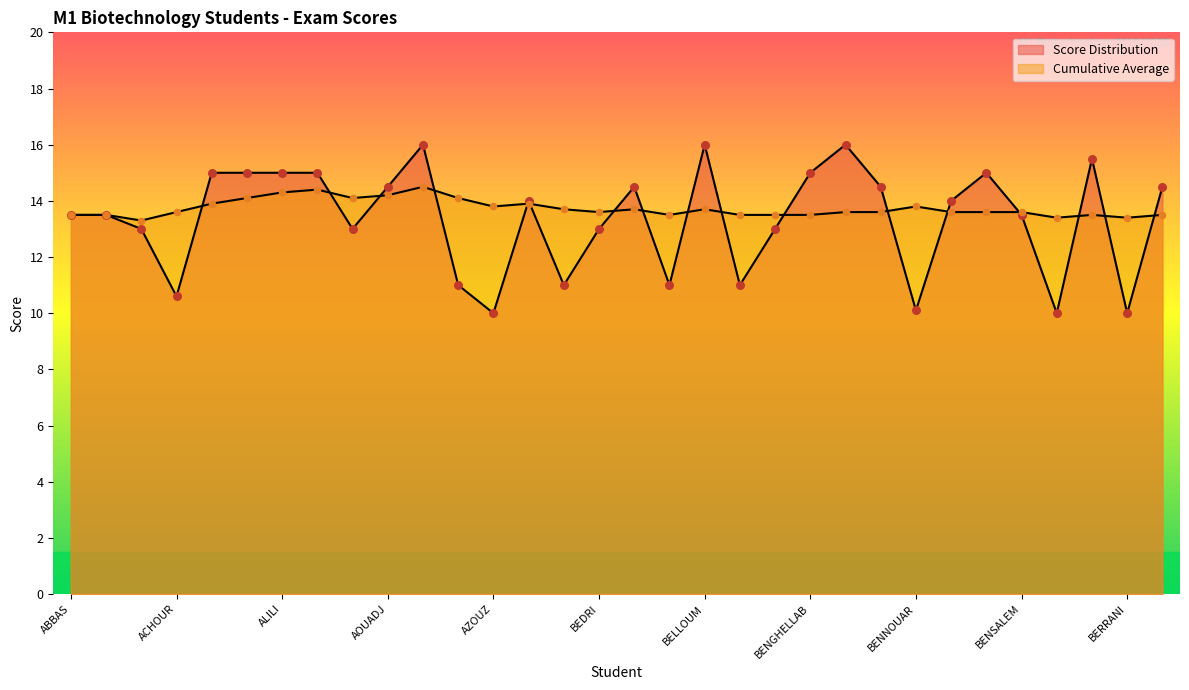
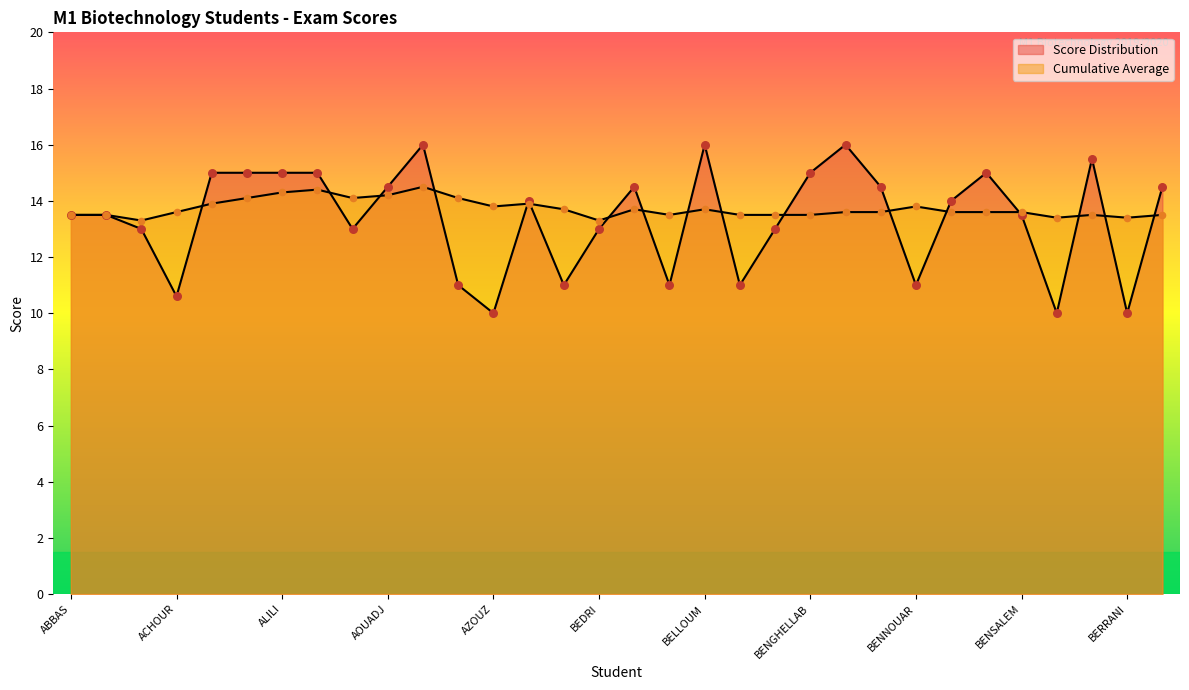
  {
    "Score Distribution": {
      "ACHOUR": 10.6,
      "ALILI": 15.0,
      "AOUADJ": 14.5,
      "AZOUZ": 10.0,
      "BEDRI": 13.0,
      "BELLOUM": 16.0,
      "BENGHELLAB": 15.0,
-     "BENNOUAR": 10.1,
+     "BENNOUAR": 11.0,
      "BENSALEM": 13.5,
      "BERRANI": 10.0
    },
    "Cumulative Average": {
      "ACHOUR": 13.6,
      "ALILI": 14.3,
      "AOUADJ": 14.2,
      "AZOUZ": 13.8,
-     "BEDRI": 13.6,
+     "BEDRI": 13.3,
      "BELLOUM": 13.7,
      "BENGHELLAB": 13.5,
      "BENNOUAR": 13.8,
      "BENSALEM": 13.6,
      "BERRANI": 13.4
    }
  }
